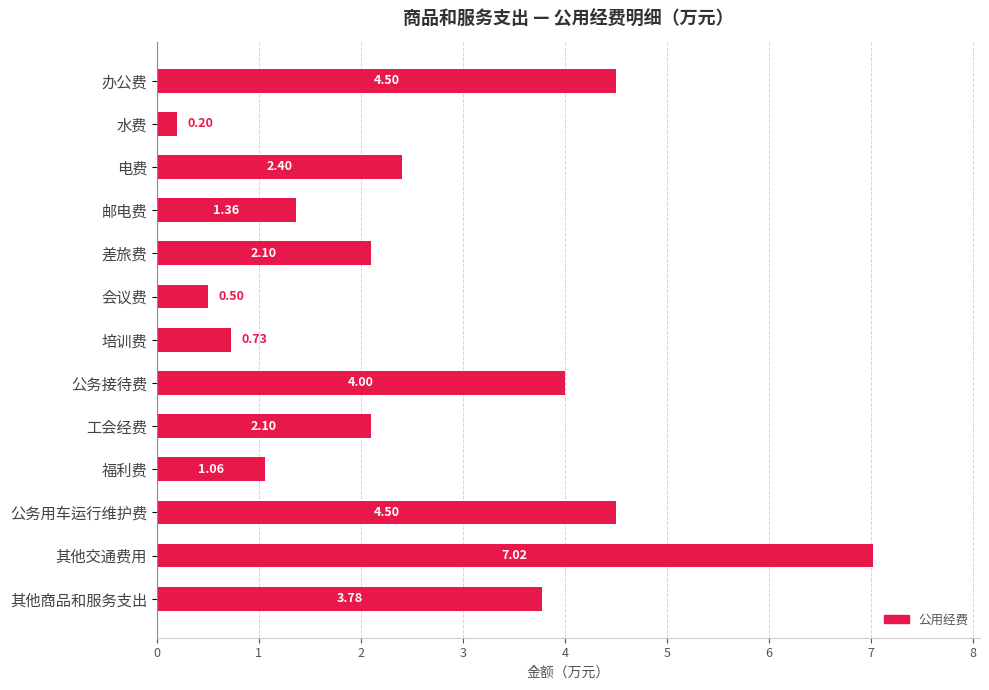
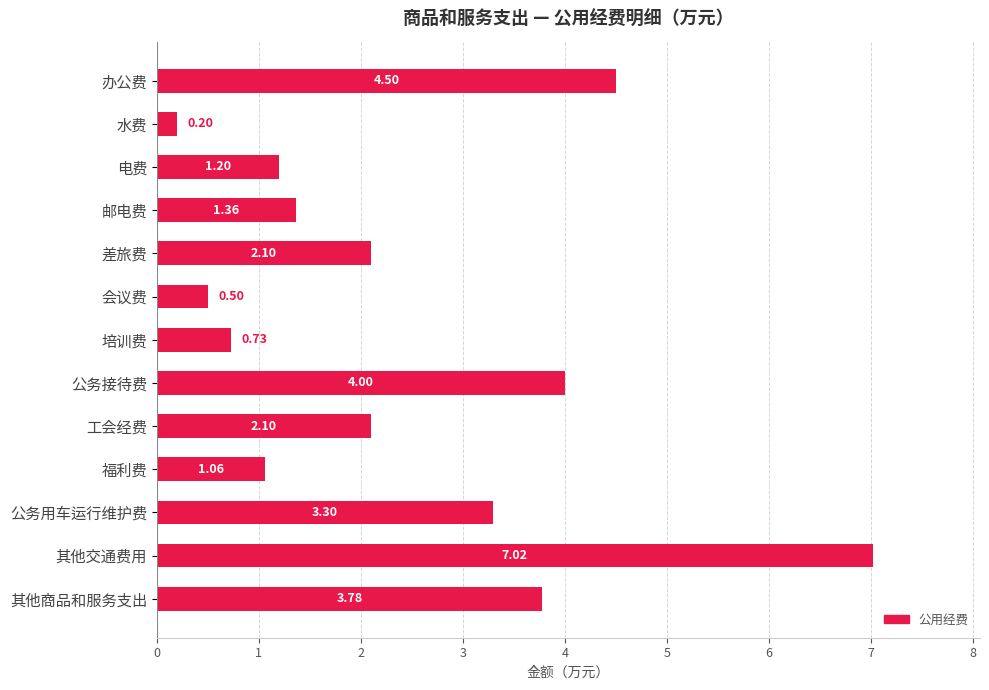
  {
    "办公费": 4.50,
    "水费": 0.20,
-   "电费": 2.40,
+   "电费": 1.20,
    "邮电费": 1.36,
    "差旅费": 2.10,
    "会议费": 0.50,
    "培训费": 0.73,
    "公务接待费": 4.00,
    "工会经费": 2.10,
    "福利费": 1.06,
-   "公务用车运行维护费": 4.50,
+   "公务用车运行维护费": 3.30,
    "其他交通费用": 7.02,
    "其他商品和服务支出": 3.78
  }
